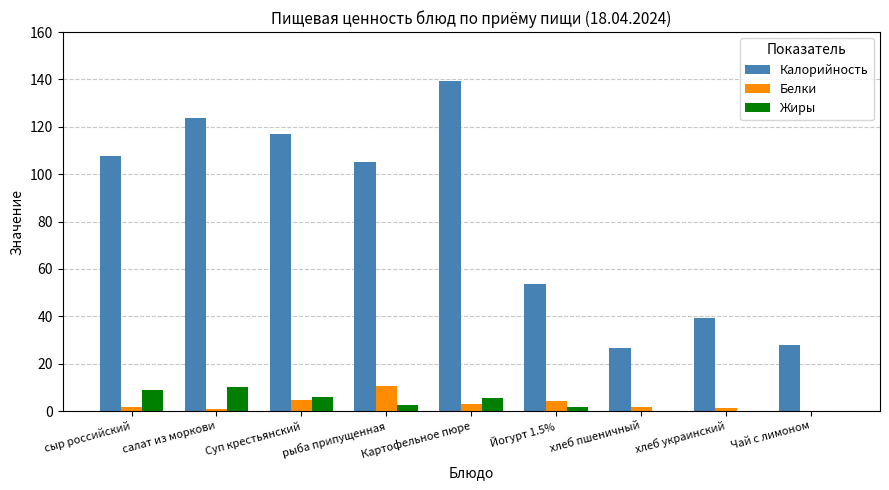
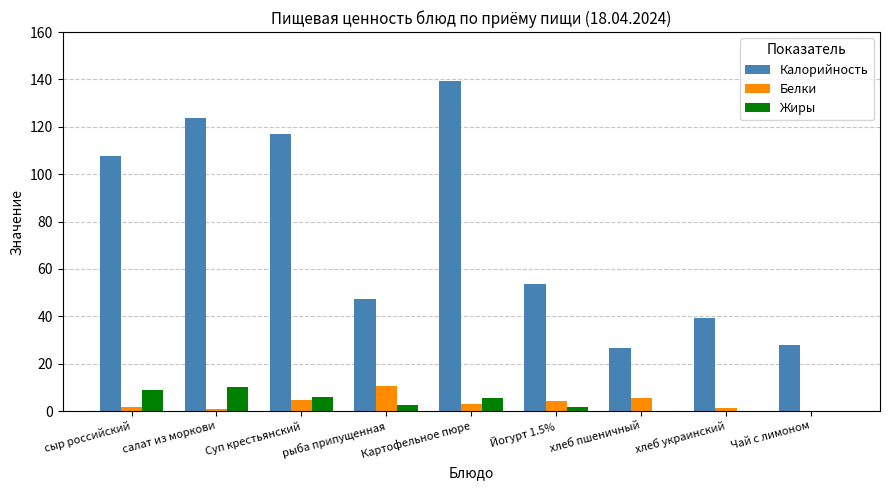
  {
    "Калорийность": {
      "сыр российский": 108,
      "салат из моркови": 124,
      "Суп крестьянский": 117,
-     "рыба припущенная": 105,
+     "рыба припущенная": 47,
      "Картофельное пюре": 139,
      "Йогурт 1.5%": 54,
      "хлеб пшеничный": 27,
      "хлеб украинский": 39,
      "Чай с лимоном": 28
    },
    "Белки": {
      "сыр российский": 2,
      "Суп крестьянский": 5,
      "рыба припущенная": 11,
      "Картофельное пюре": 3,
      "Йогурт 1.5%": 4,
-     "хлеб пшеничный": 2,
+     "хлеб пшеничный": 6,
      "хлеб украинский": 1
    },
    "Жиры": {
      "сыр российский": 9,
      "салат из моркови": 10,
      "Суп крестьянский": 6,
      "рыба припущенная": 3,
      "Картофельное пюре": 5,
      "Йогурт 1.5%": 2,
      "хлеб украинский": 0,
      "Чай с лимоном": 0
    }
  }
